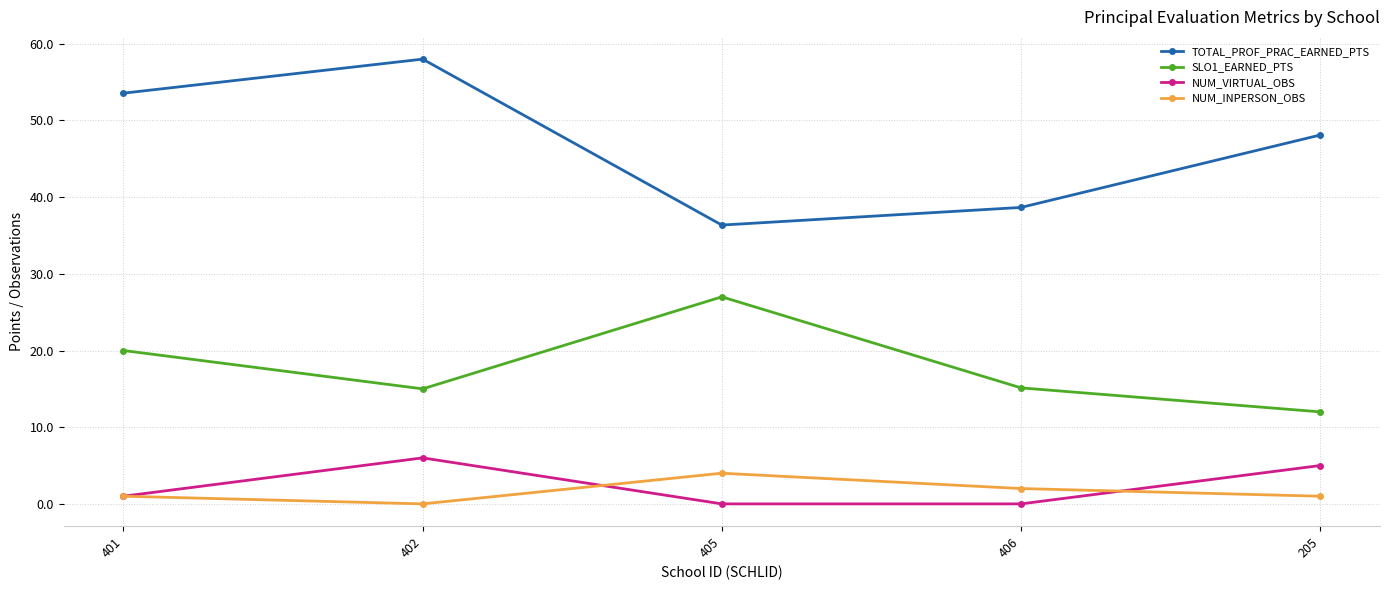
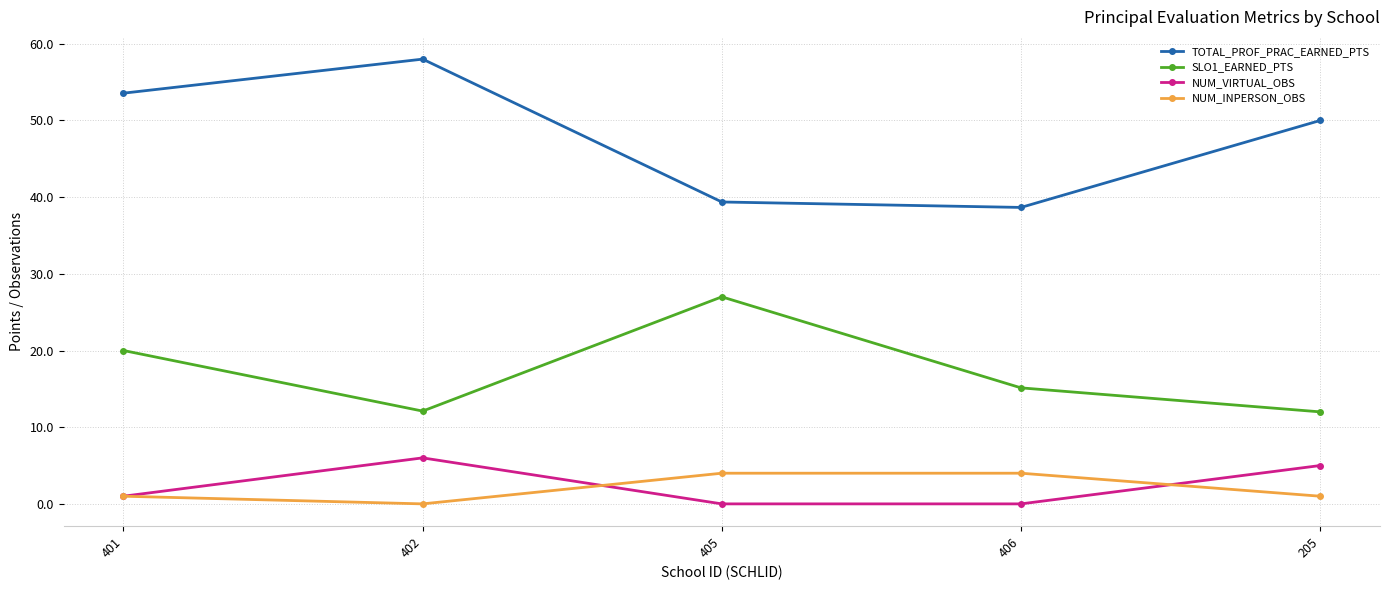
  {
    "TOTAL_PROF_PRAC_EARNED_PTS": {
      "401": 54,
      "402": 58,
-     "405": 36,
+     "405": 39,
      "406": 39,
-     "205": 48
+     "205": 50
    },
    "SLO1_EARNED_PTS": {
      "401": 20,
-     "402": 15,
+     "402": 12,
      "405": 27,
      "406": 15,
      "205": 12
    },
    "NUM_VIRTUAL_OBS": {
      "402": 6,
      "405": 0,
      "406": 0,
      "205": 5
    },
    "NUM_INPERSON_OBS": {
      "402": 0,
      "405": 4,
-     "406": 2,
+     "406": 4,
      "205": 1
    }
  }
